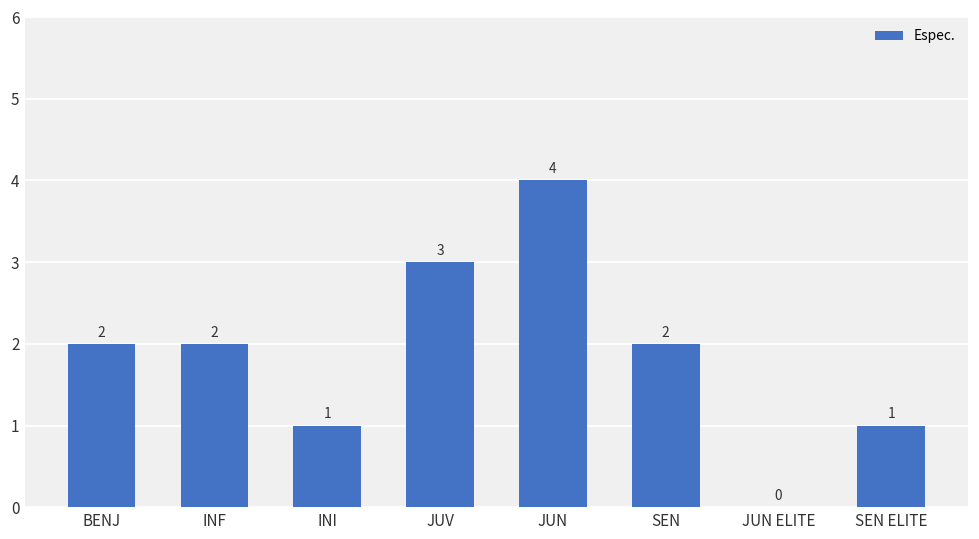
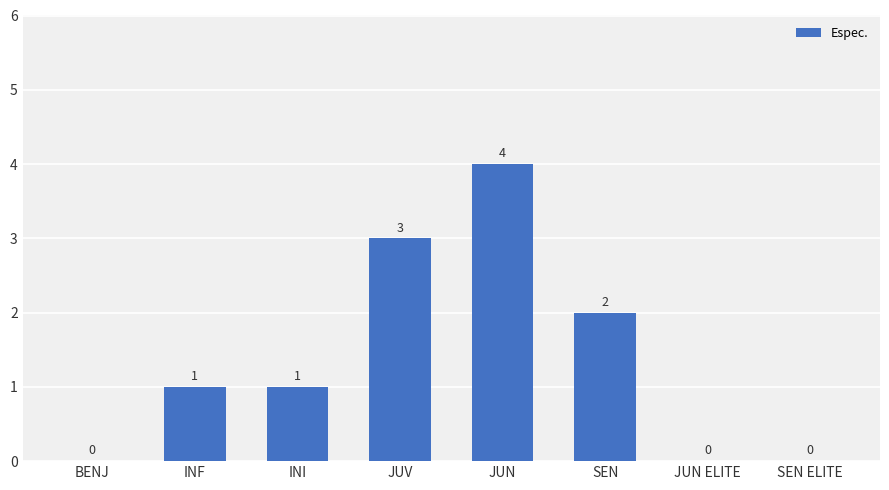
  {
-   "BENJ": 2,
-   "INF": 2,
+   "BENJ": 0,
+   "INF": 1,
    "INI": 1,
    "JUV": 3,
    "JUN": 4,
    "SEN": 2,
    "JUN ELITE": 0,
-   "SEN ELITE": 1
+   "SEN ELITE": 0
  }
